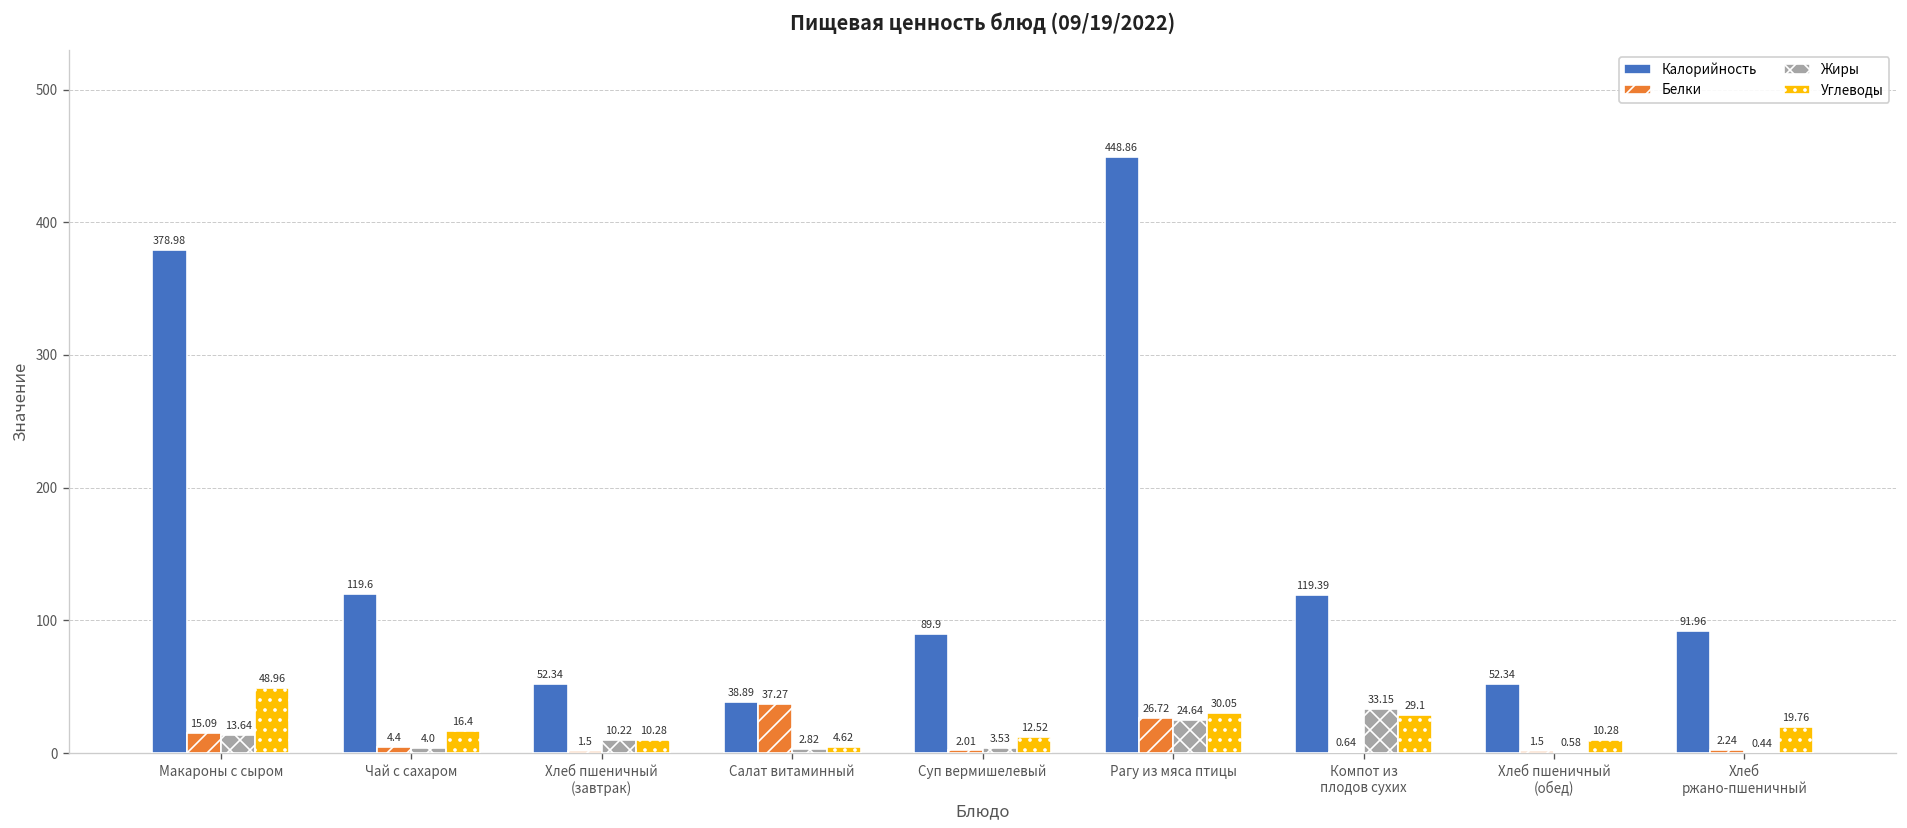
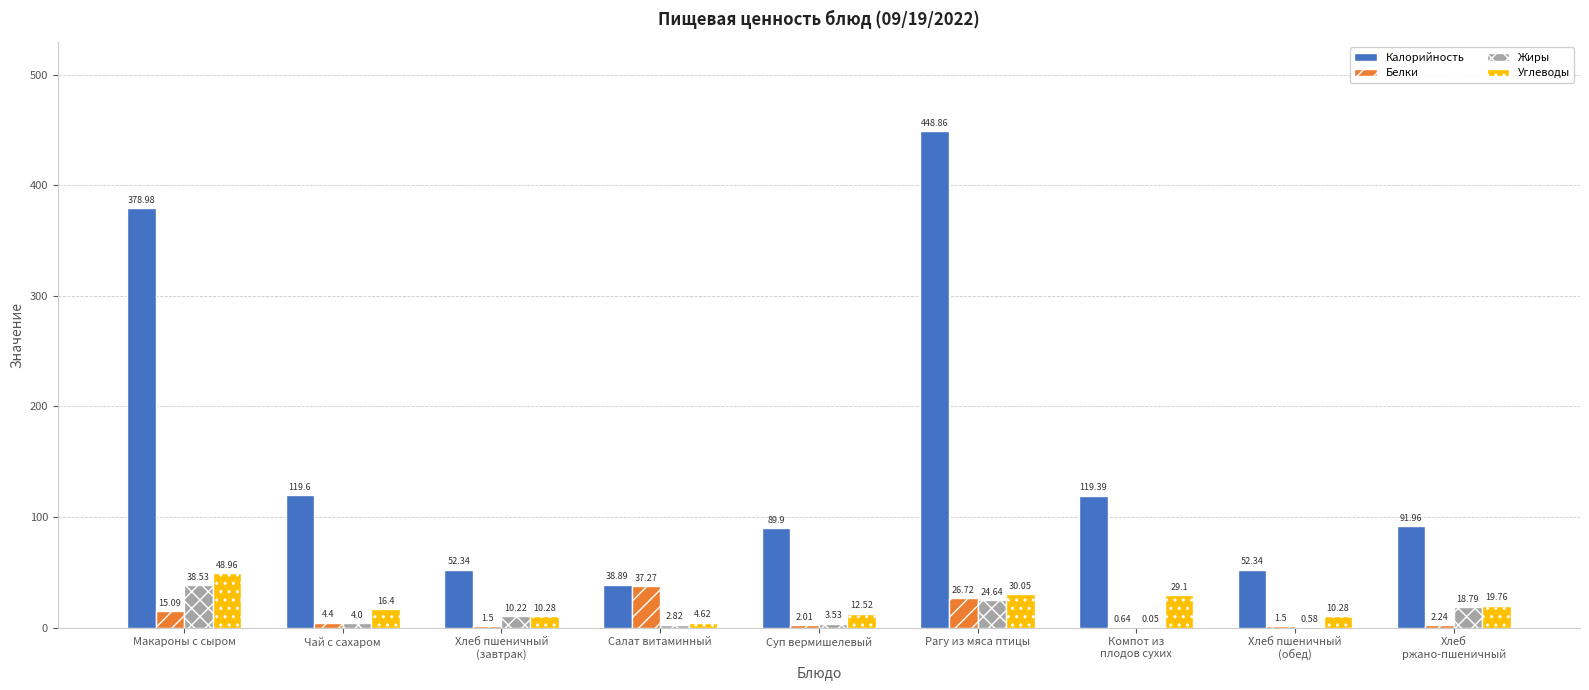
  {
    "Калорийность": {
      "Макароны с сыром": 378.98,
      "Чай с сахаром": 119.6,
      "Хлеб пшеничный (завтрак)": 52.34,
      "Салат витаминный": 38.89,
      "Суп вермишелевый": 89.9,
      "Рагу из мяса птицы": 448.86,
      "Компот из плодов сухих": 119.39,
      "Хлеб пшеничный (обед)": 52.34,
      "Хлеб ржано-пшеничный": 91.96
    },
    "Белки": {
      "Макароны с сыром": 15.09,
      "Чай с сахаром": 4.4,
      "Хлеб пшеничный (завтрак)": 1.5,
      "Салат витаминный": 37.27,
      "Суп вермишелевый": 2.01,
      "Рагу из мяса птицы": 26.72,
      "Компот из плодов сухих": 0.64,
      "Хлеб пшеничный (обед)": 1.5,
      "Хлеб ржано-пшеничный": 2.24
    },
    "Жиры": {
-     "Макароны с сыром": 13.64,
+     "Макароны с сыром": 38.53,
      "Чай с сахаром": 4.0,
      "Хлеб пшеничный (завтрак)": 10.22,
      "Салат витаминный": 2.82,
      "Суп вермишелевый": 3.53,
      "Рагу из мяса птицы": 24.64,
-     "Компот из плодов сухих": 33.15,
+     "Компот из плодов сухих": 0.05,
      "Хлеб пшеничный (обед)": 0.58,
-     "Хлеб ржано-пшеничный": 0.44
+     "Хлеб ржано-пшеничный": 18.79
    },
    "Углеводы": {
      "Макароны с сыром": 48.96,
      "Чай с сахаром": 16.4,
      "Хлеб пшеничный (завтрак)": 10.28,
      "Салат витаминный": 4.62,
      "Суп вермишелевый": 12.52,
      "Рагу из мяса птицы": 30.05,
      "Компот из плодов сухих": 29.1,
      "Хлеб пшеничный (обед)": 10.28,
      "Хлеб ржано-пшеничный": 19.76
    }
  }
